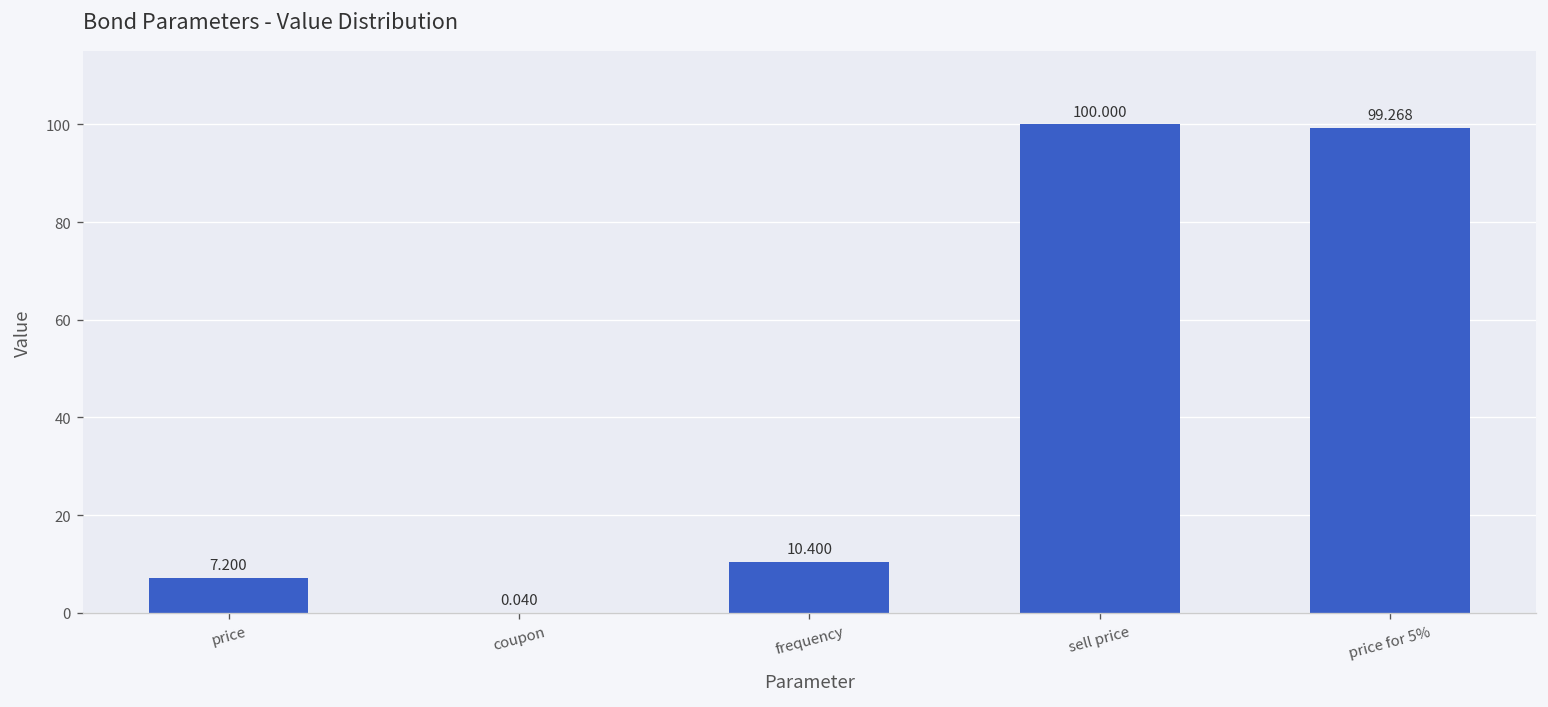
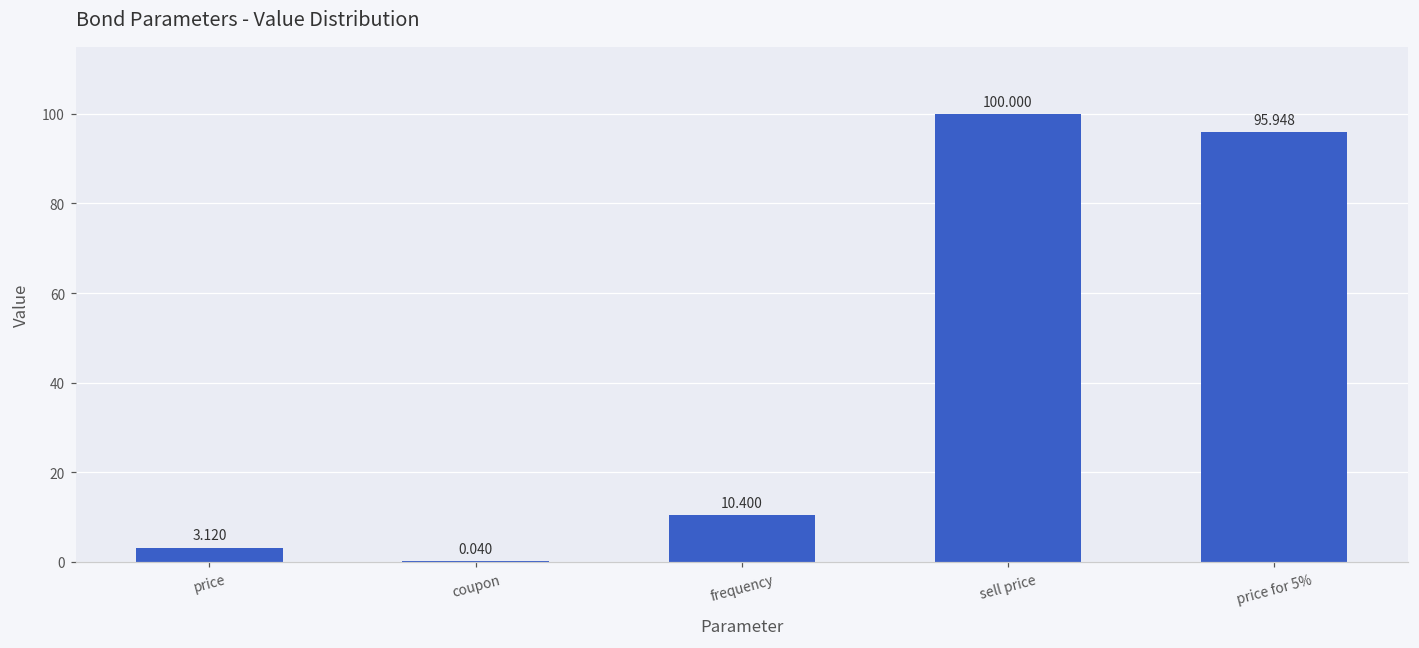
  {
-   "price": 7.200,
+   "price": 3.120,
    "coupon": 0.040,
    "frequency": 10.400,
    "sell price": 100.000,
-   "price for 5%": 99.268
+   "price for 5%": 95.948
  }
